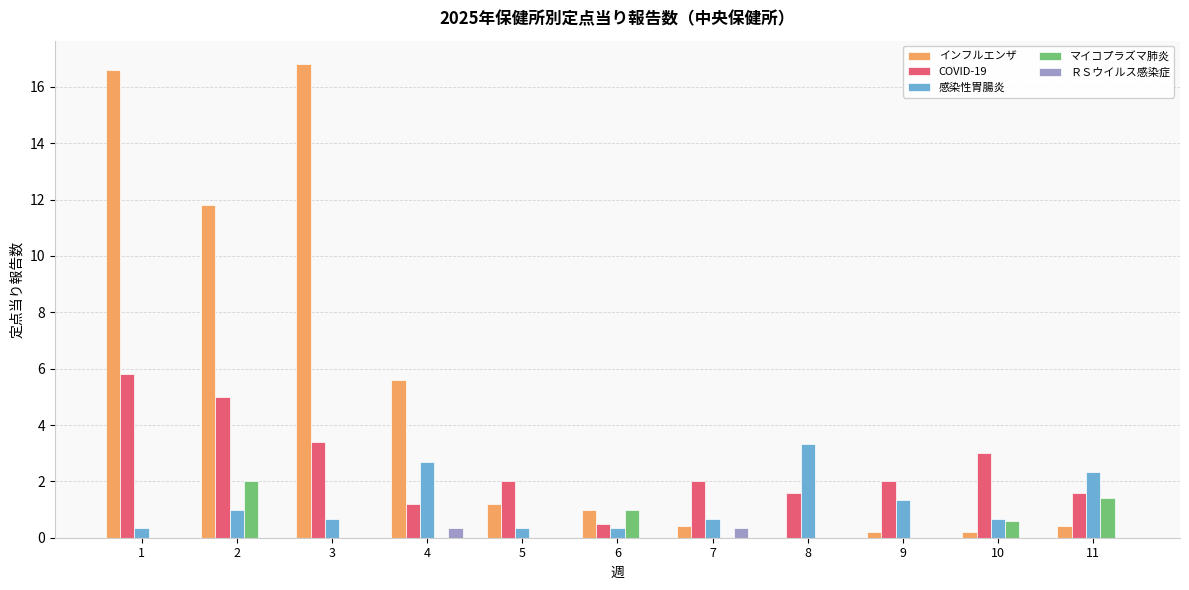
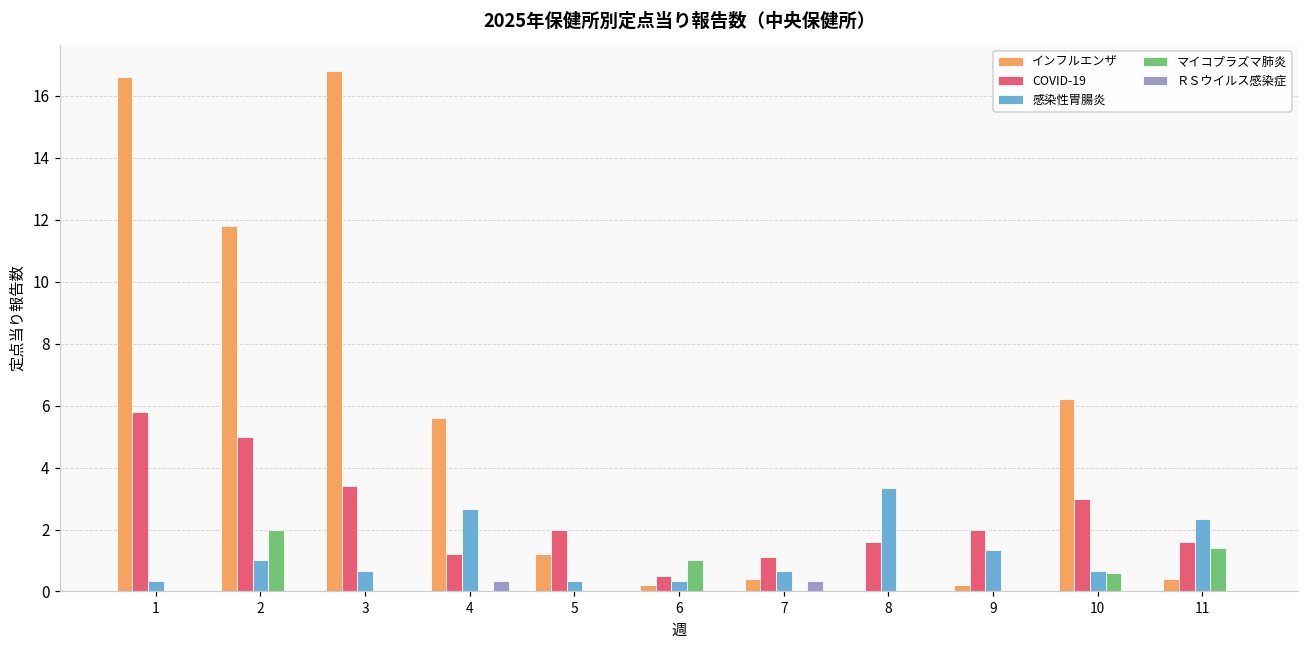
  {
    "インフルエンザ": {
      "1": 16.6,
      "2": 11.8,
      "3": 16.8,
      "4": 5.6,
      "5": 1.2,
-     "6": 1.0,
+     "6": 0.2,
      "7": 0.4,
      "8": 0.0,
      "9": 0.2,
-     "10": 0.2,
+     "10": 6.2,
      "11": 0.4
    },
    "COVID-19": {
      "1": 5.8,
      "2": 5.0,
      "3": 3.4,
      "4": 1.2,
      "5": 2.0,
      "6": 0.5,
-     "7": 2.0,
+     "7": 1.1,
      "8": 1.6,
      "9": 2.0,
      "10": 3.0,
      "11": 1.6
    },
    "マイコプラズマ肺炎": {
      "1": 0.0,
      "2": 2.0,
      "3": 0.0,
      "4": 0.0,
      "5": 0.0,
      "6": 1.0,
      "7": 0.0,
      "8": 0.0,
      "9": 0.0,
      "10": 0.6,
      "11": 1.4
    }
  }
